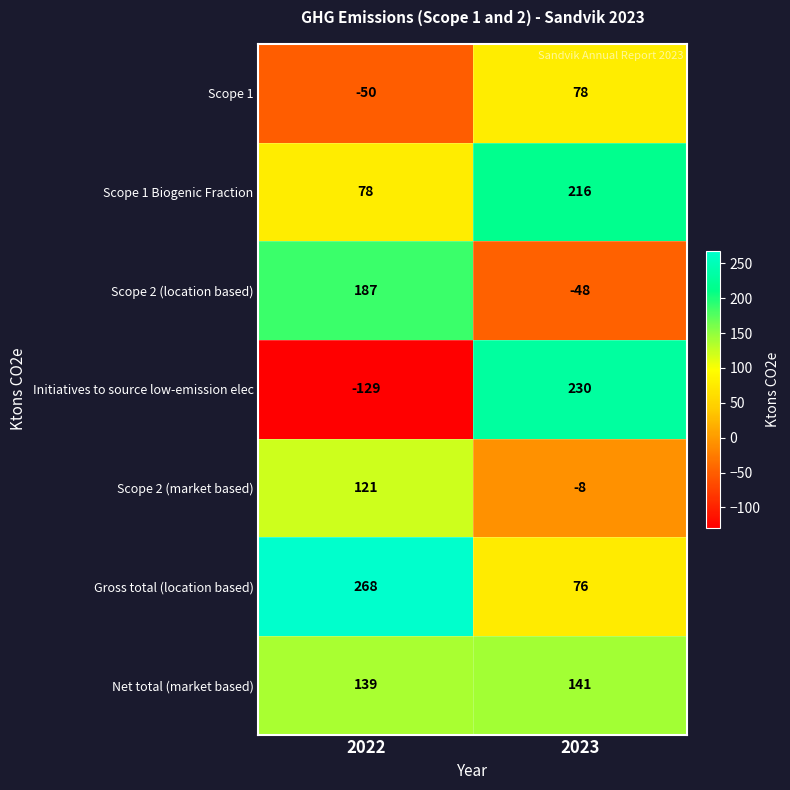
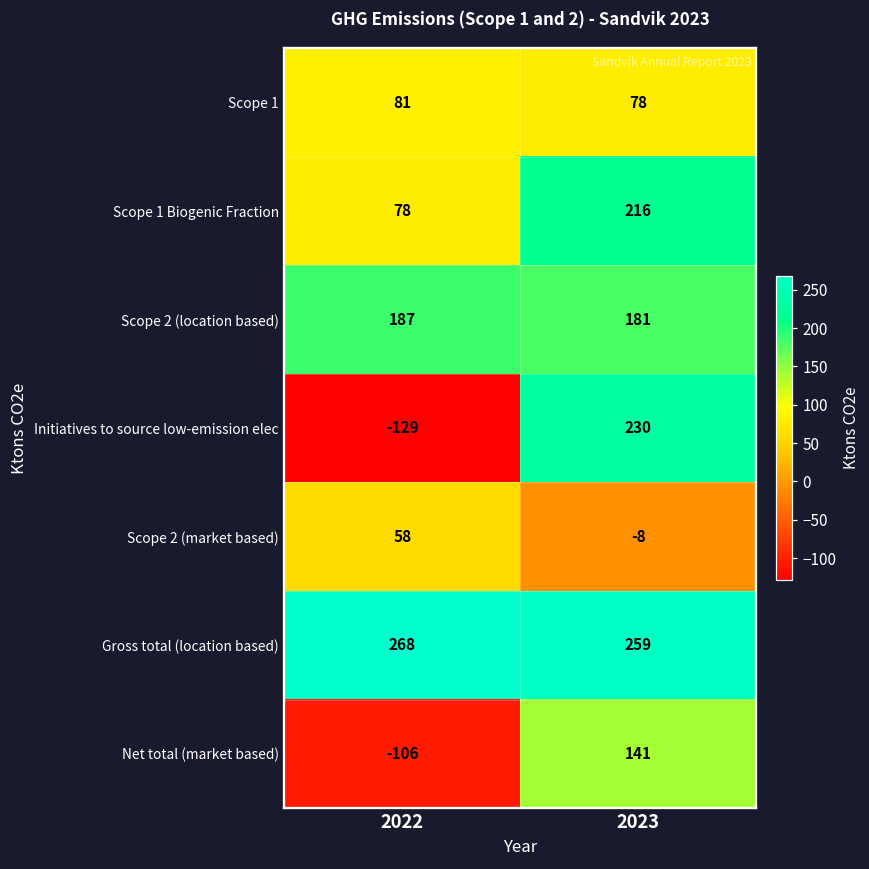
  {
    "Scope 1": {
-     "2022": -50
+     "2022": 81
    },
    "Scope 1 Biogenic Fraction": {
      "2022": 78,
      "2023": 216
    },
    "Scope 2 (location based)": {
      "2022": 187,
-     "2023": -48
+     "2023": 181
    },
    "Initiatives to source low-emission elec": {
      "2022": -129,
      "2023": 230
    },
    "Scope 2 (market based)": {
-     "2022": 121,
+     "2022": 58,
      "2023": -8
    },
    "Gross total (location based)": {
      "2022": 268,
-     "2023": 76
+     "2023": 259
    },
    "Net total (market based)": {
-     "2022": 139,
+     "2022": -106,
      "2023": 141
    }
  }
